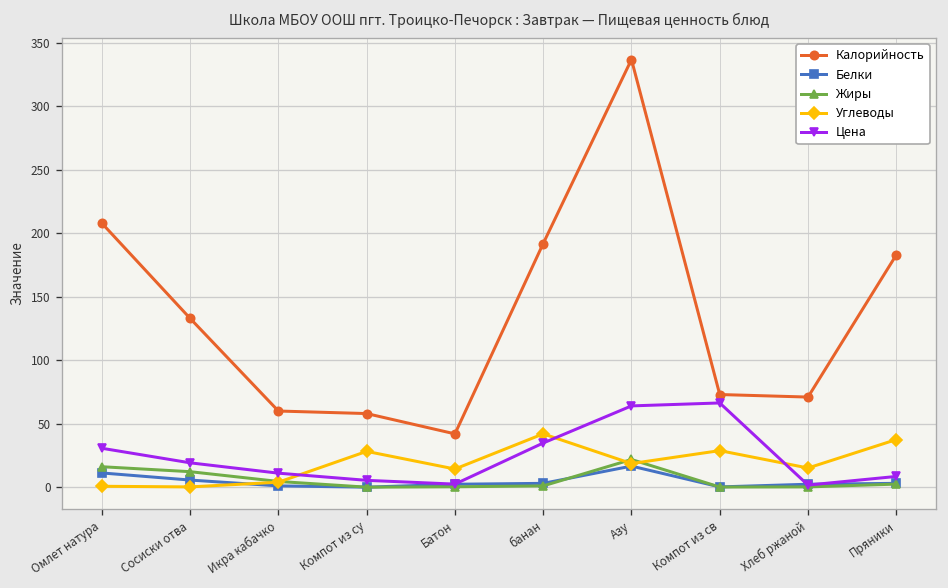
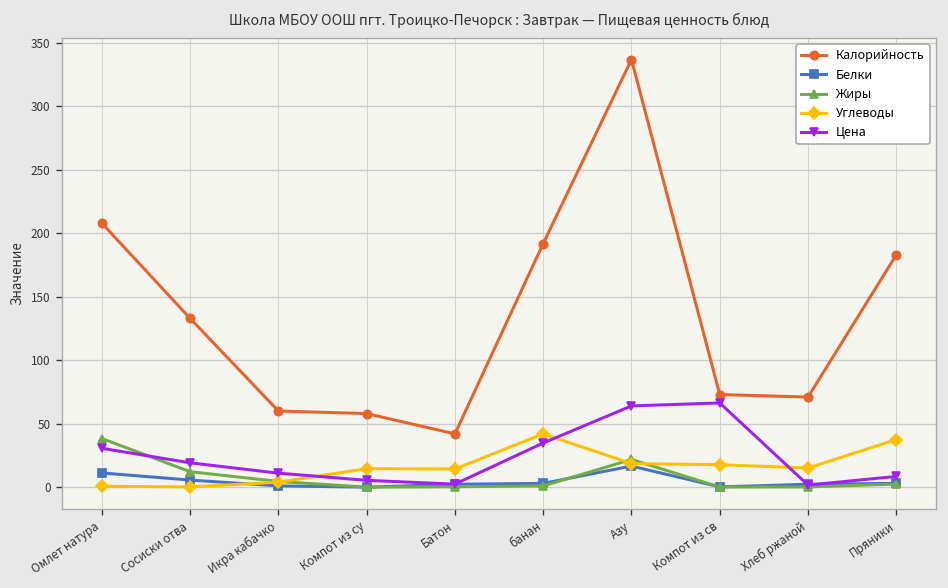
  {
    "Калорийность": {
      "Омлет натура": 208,
      "Сосиски отва": 133,
      "Икра кабачко": 60,
      "Компот из су": 58,
      "Батон": 42,
      "банан": 192,
      "Азу": 337,
      "Компот из св": 73,
      "Хлеб ржаной": 71,
      "Пряники": 183
    },
    "Белки": {
      "Омлет натура": 11,
      "Сосиски отва": 6,
      "Икра кабачко": 1
    },
    "Жиры": {
-     "Омлет натура": 16,
+     "Омлет натура": 38,
      "Сосиски отва": 12,
      "Азу": 22
    },
    "Углеводы": {
      "Омлет натура": 1,
      "Сосиски отва": 0,
-     "Компот из су": 28,
+     "Компот из су": 15,
      "Батон": 14,
      "банан": 42,
-     "Компот из св": 29,
+     "Компот из св": 18,
      "Хлеб ржаной": 15,
      "Пряники": 38
    },
    "Цена": {
      "Омлет натура": 31,
      "Сосиски отва": 19,
      "Икра кабачко": 11,
      "Компот из су": 5,
      "банан": 35,
      "Азу": 64,
      "Компот из св": 66,
      "Пряники": 8
    }
  }
